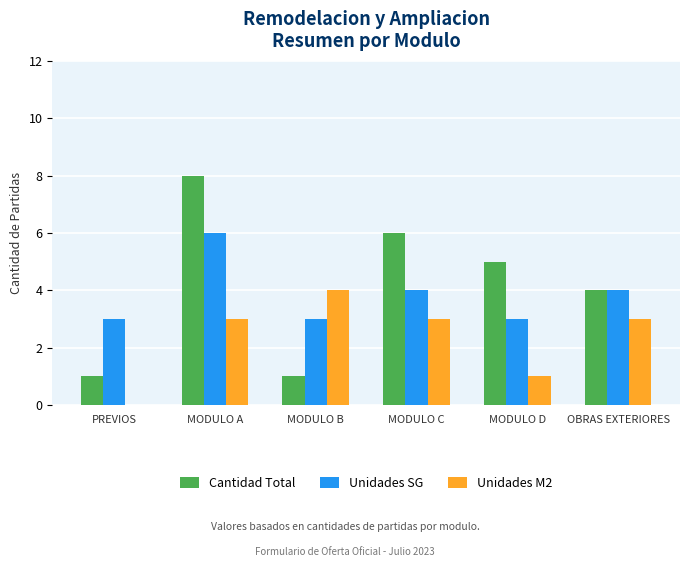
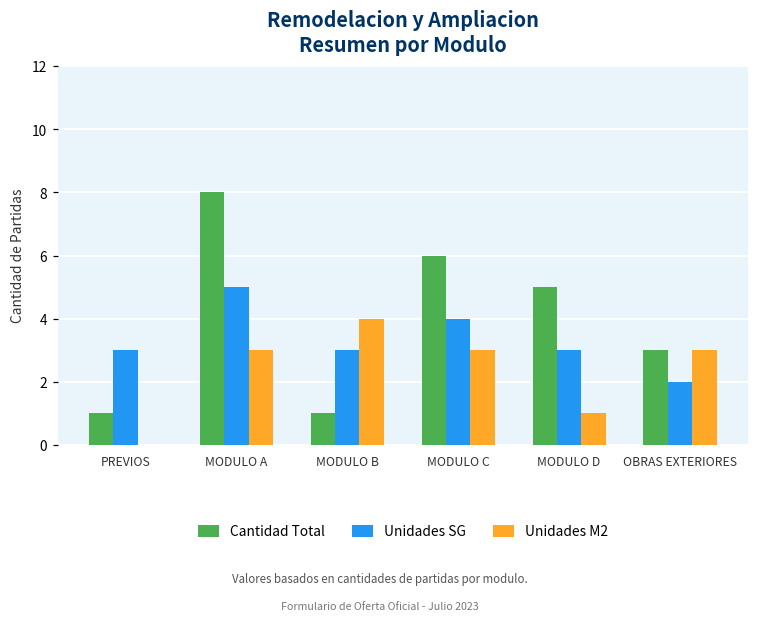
  {
    "Cantidad Total": {
      "PREVIOS": 1,
      "MODULO A": 8,
      "MODULO B": 1,
      "MODULO C": 6,
      "MODULO D": 5,
-     "OBRAS EXTERIORES": 4
+     "OBRAS EXTERIORES": 3
    },
    "Unidades SG": {
      "PREVIOS": 3,
-     "MODULO A": 6,
+     "MODULO A": 5,
      "MODULO B": 3,
      "MODULO C": 4,
      "MODULO D": 3,
-     "OBRAS EXTERIORES": 4
+     "OBRAS EXTERIORES": 2
    },
    "Unidades M2": {
      "PREVIOS": 0,
      "MODULO A": 3,
      "MODULO B": 4,
      "MODULO C": 3,
      "MODULO D": 1,
      "OBRAS EXTERIORES": 3
    }
  }
